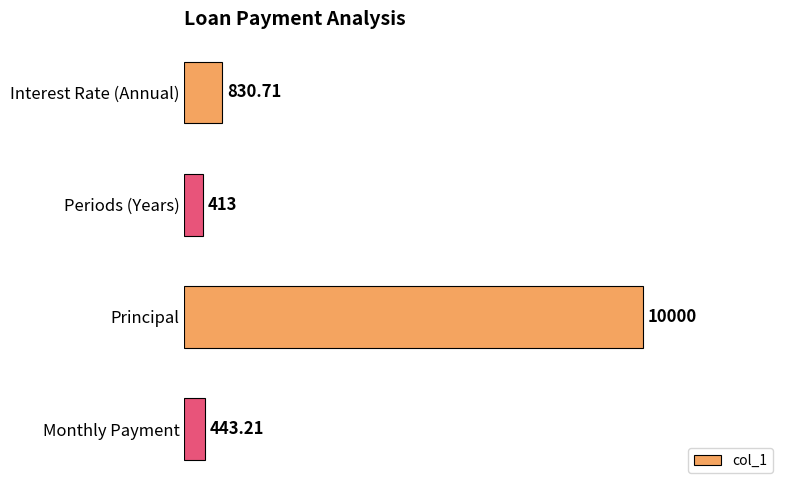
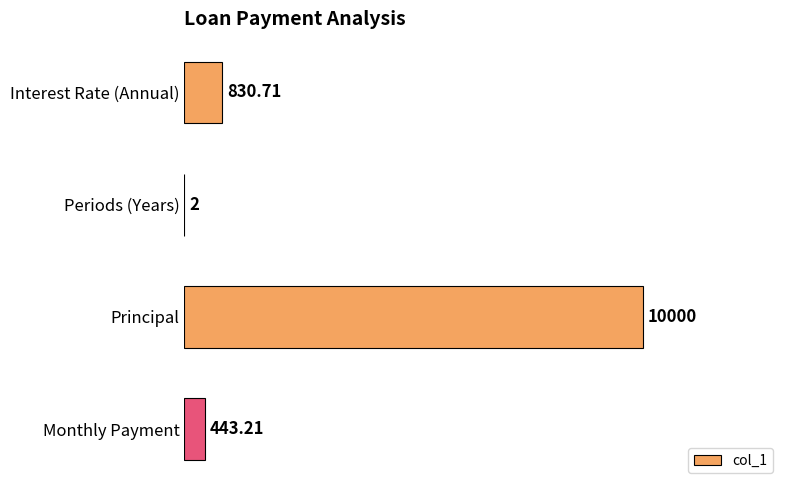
  {
    "Interest Rate (Annual)": 830.71,
-   "Periods (Years)": 413,
+   "Periods (Years)": 2,
    "Principal": 10000,
    "Monthly Payment": 443.21
  }
